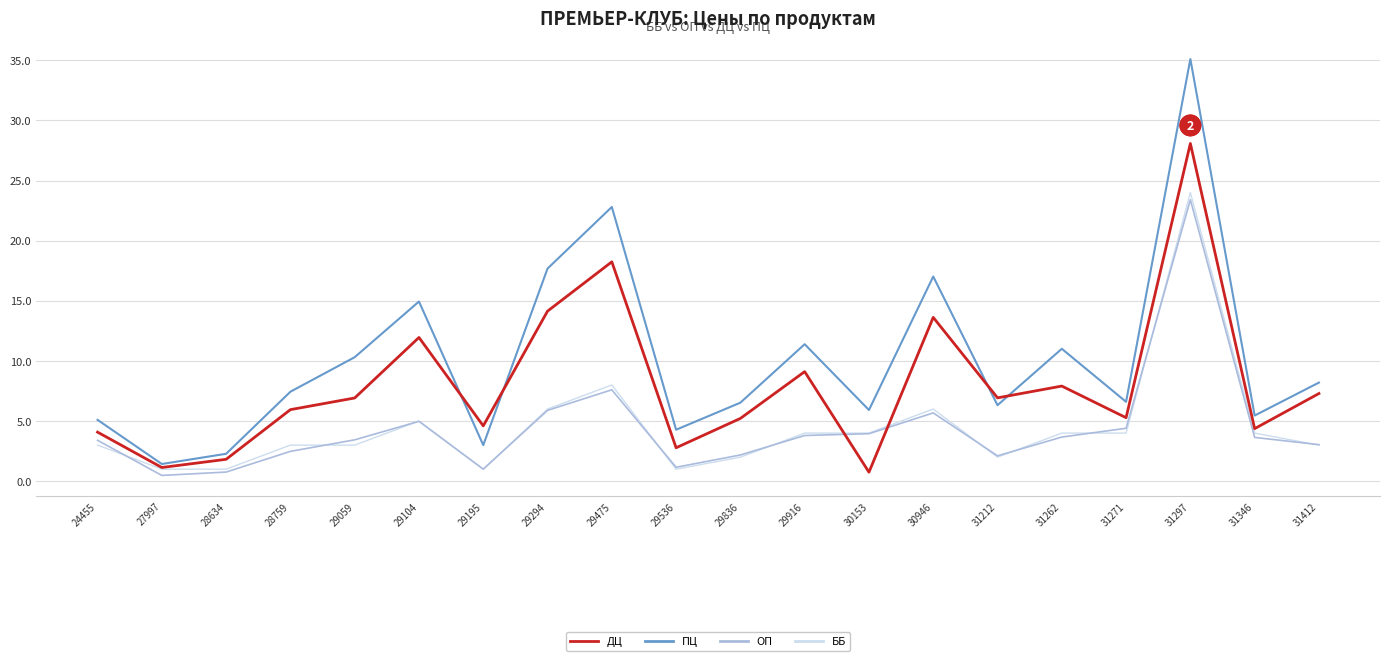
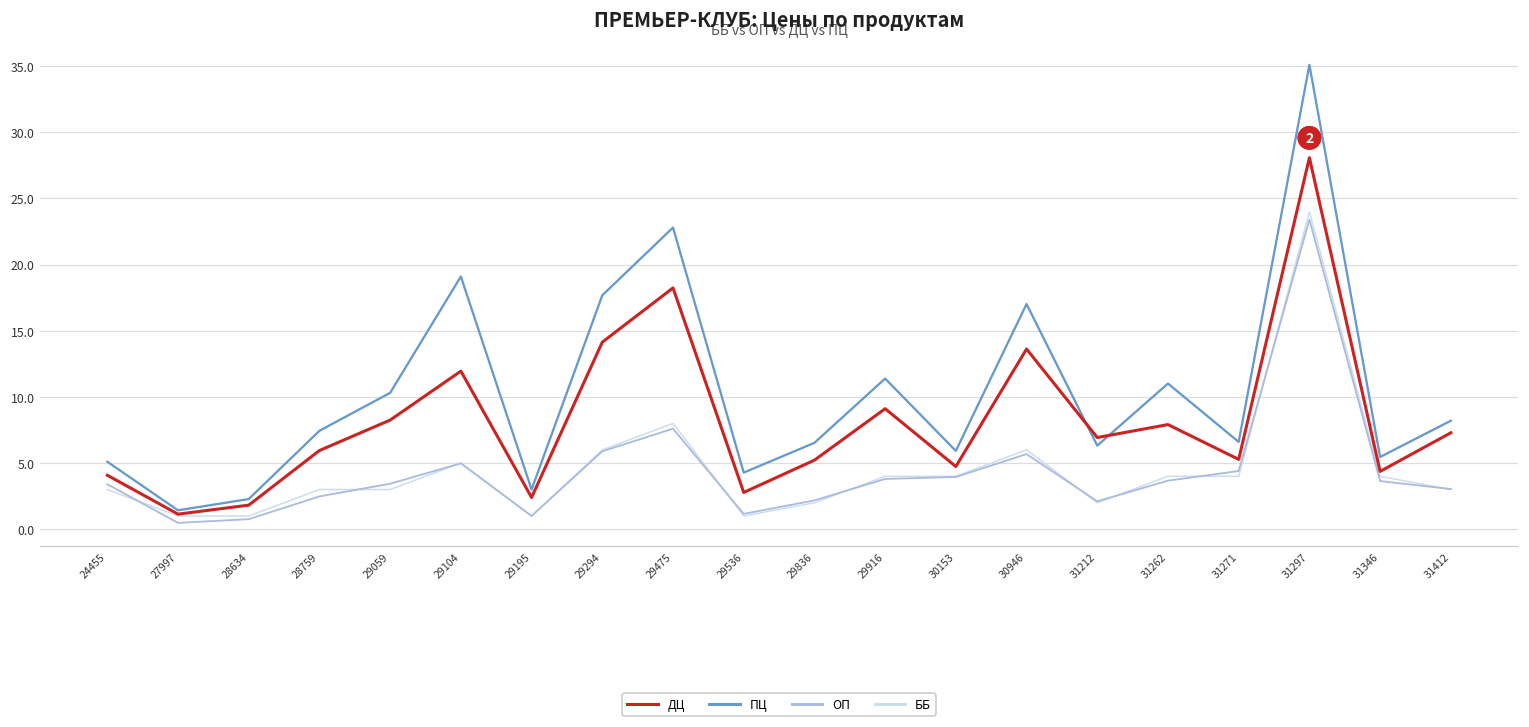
  {
    "ДЦ": {
      "24455": 4.1,
      "28634": 1.8,
      "28759": 6.0,
-     "29059": 6.9,
+     "29059": 8.3,
      "29104": 12.0,
-     "29195": 4.6,
+     "29195": 2.4,
      "29294": 14.1,
      "29475": 18.2,
      "29536": 2.8,
      "29836": 5.2,
      "29916": 9.1,
-     "30153": 0.8,
+     "30153": 4.7,
      "30946": 13.6,
      "31212": 6.9,
      "31262": 7.9,
      "31271": 5.3,
      "31346": 4.4,
      "31412": 7.3
    },
    "ПЦ": {
      "24455": 5.1,
      "27997": 1.4,
      "28634": 2.3,
      "28759": 7.4,
      "29059": 10.3,
-     "29104": 14.9,
+     "29104": 19.1,
      "29195": 3.0,
      "29294": 17.7,
      "29475": 22.8,
      "29536": 4.3,
      "29836": 6.5,
      "29916": 11.4,
      "30153": 5.9,
      "30946": 17.0,
      "31212": 6.3,
      "31262": 11.0,
      "31271": 6.6,
      "31297": 35.1,
      "31346": 5.5,
      "31412": 8.2
    }
  }
